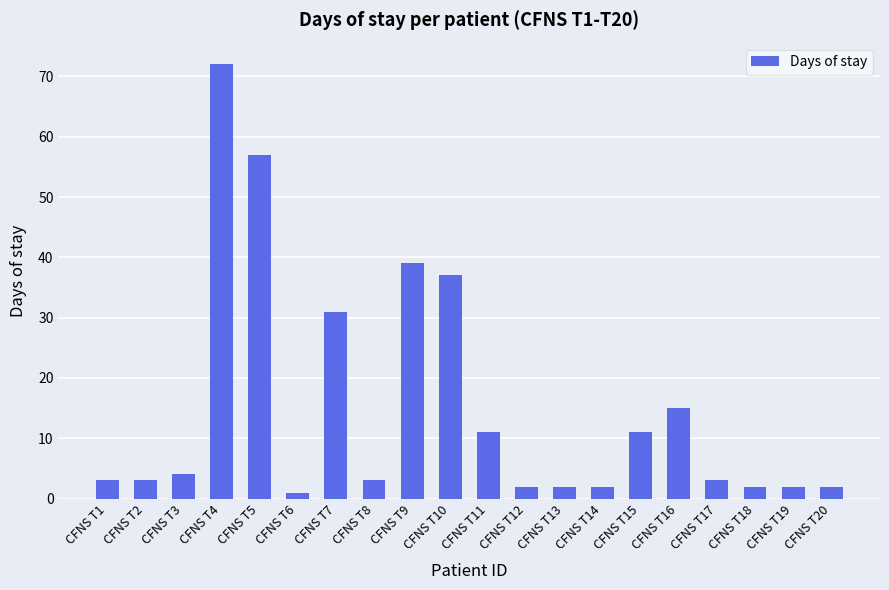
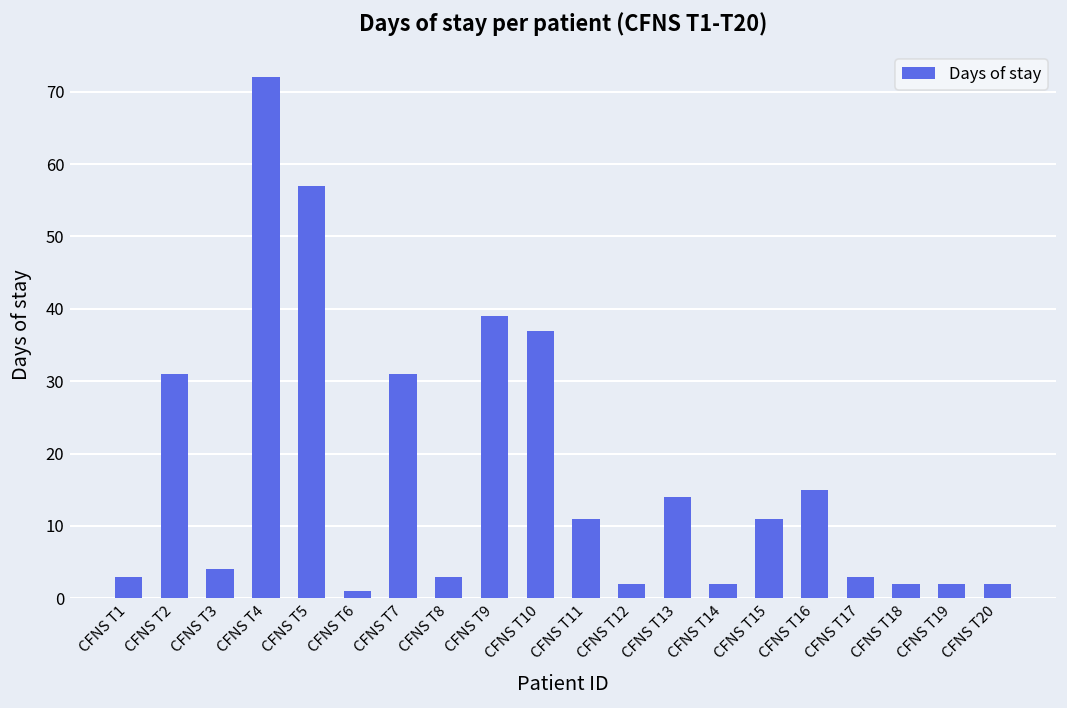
  {
    "CFNS T1": 3,
-   "CFNS T2": 3,
+   "CFNS T2": 31,
    "CFNS T3": 4,
    "CFNS T4": 72,
    "CFNS T5": 57,
    "CFNS T6": 1,
    "CFNS T7": 31,
    "CFNS T8": 3,
    "CFNS T9": 39,
    "CFNS T10": 37,
    "CFNS T11": 11,
    "CFNS T12": 2,
-   "CFNS T13": 2,
+   "CFNS T13": 14,
    "CFNS T14": 2,
    "CFNS T15": 11,
    "CFNS T16": 15,
    "CFNS T17": 3,
    "CFNS T18": 2,
    "CFNS T19": 2,
    "CFNS T20": 2
  }
